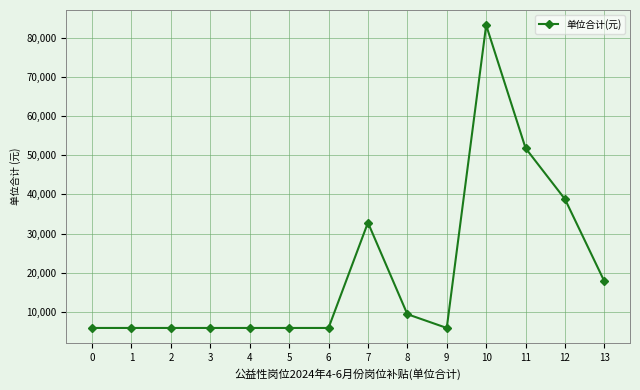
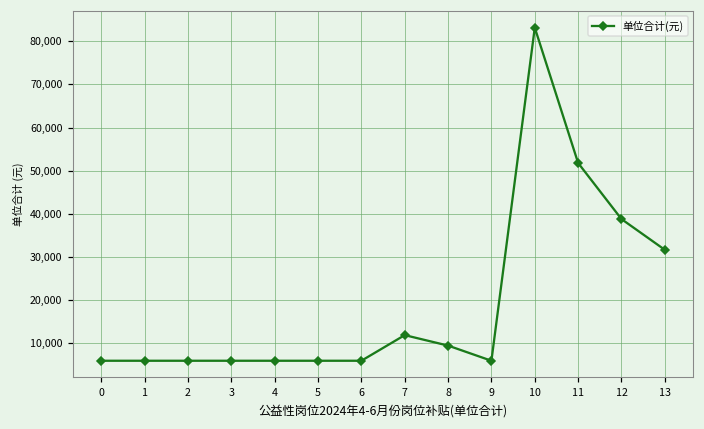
  {
    "0": "6,000",
    "1": "6,000",
    "2": "6,000",
    "3": "6,000",
    "4": "6,000",
    "5": "6,000",
    "6": "6,000",
-   "7": "33,000",
+   "7": "12,000",
    "8": "9,000",
    "9": "6,000",
    "10": "83,000",
    "11": "52,000",
    "12": "39,000",
-   "13": "18,000"
+   "13": "32,000"
  }
